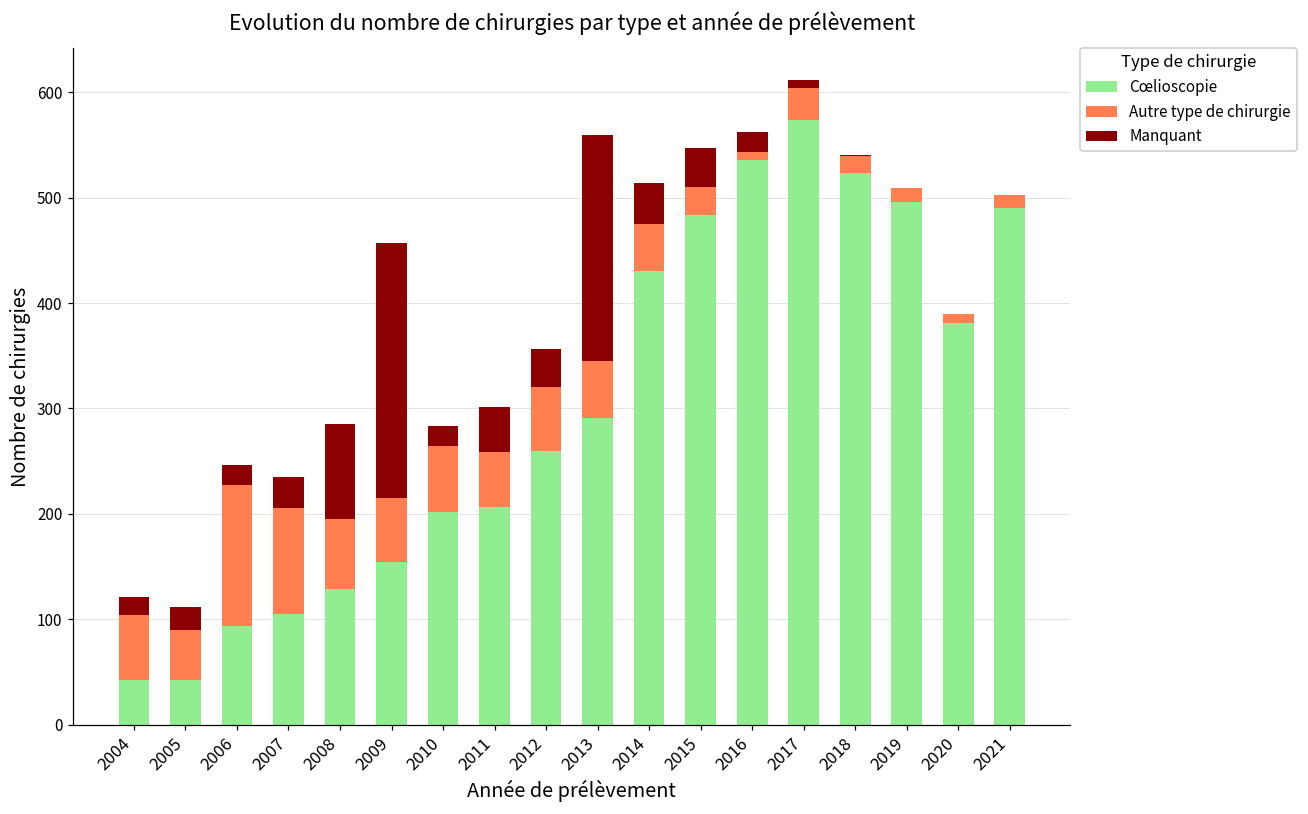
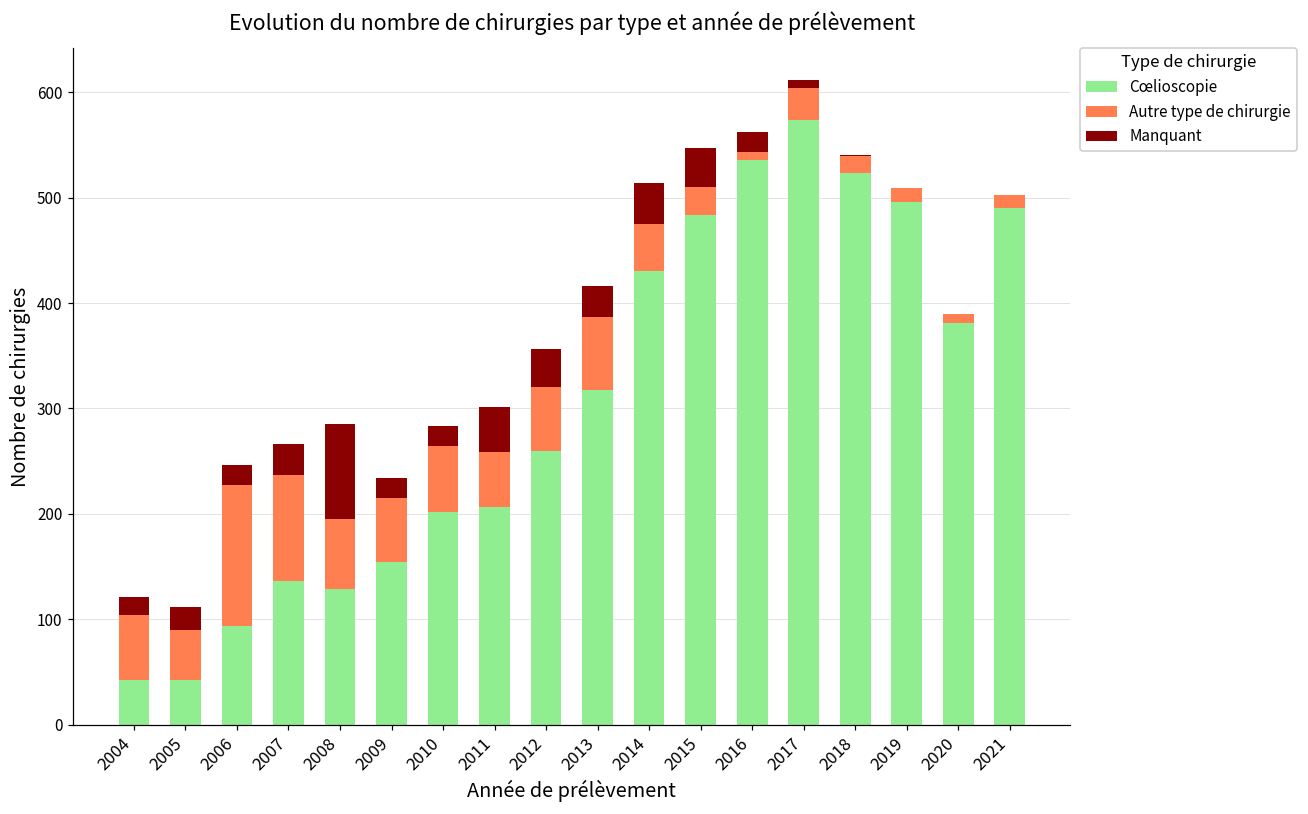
  {
    "Cœlioscopie": {
      "2004": 40,
      "2005": 40,
      "2006": 90,
-     "2007": 110,
+     "2007": 140,
      "2008": 130,
      "2009": 150,
      "2010": 200,
      "2011": 210,
      "2012": 260,
-     "2013": 290,
+     "2013": 320,
      "2014": 430,
      "2015": 480,
      "2016": 540,
      "2017": 570,
      "2018": 520,
      "2019": 500,
      "2020": 380,
      "2021": 490
    },
    "Autre type de chirurgie": {
      "2004": 60,
      "2005": 50,
      "2006": 130,
      "2007": 100,
      "2008": 70,
      "2009": 60,
      "2010": 60,
      "2011": 50,
      "2012": 60,
-     "2013": 50,
+     "2013": 70,
      "2014": 50,
      "2015": 30,
      "2016": 10,
      "2017": 30,
      "2018": 20,
      "2019": 10,
      "2020": 10,
      "2021": 10
    },
    "Manquant": {
      "2004": 20,
      "2005": 20,
      "2006": 20,
      "2007": 30,
      "2008": 90,
-     "2009": 240,
+     "2009": 20,
      "2010": 20,
      "2011": 40,
      "2012": 40,
-     "2013": 210,
+     "2013": 30,
      "2014": 40,
      "2015": 40,
      "2016": 20,
      "2017": 10,
      "2019": 0,
      "2020": 0,
      "2021": 0
    }
  }
